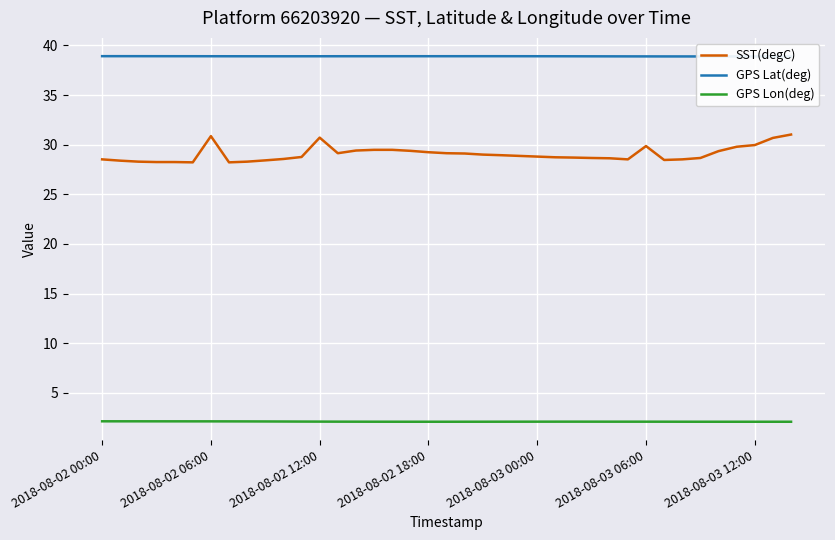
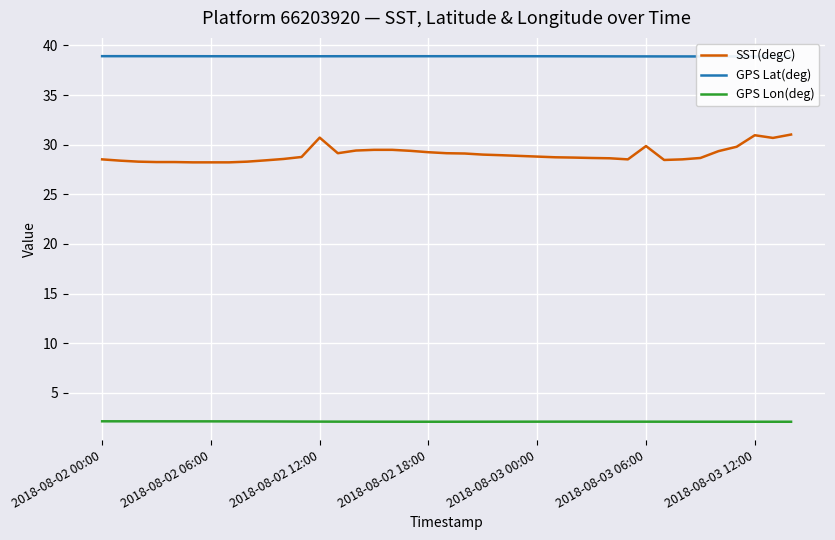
  {
    "SST(degC)": {
      "2018-08-02 00:00": 29,
-     "2018-08-02 06:00": 31,
+     "2018-08-02 06:00": 28,
      "2018-08-02 12:00": 31,
      "2018-08-02 18:00": 29,
      "2018-08-03 00:00": 29,
      "2018-08-03 06:00": 30,
-     "2018-08-03 12:00": 30
+     "2018-08-03 12:00": 31
    },
    "GPS Lat(deg)": {
      "2018-08-02 00:00": 39,
      "2018-08-02 06:00": 39,
      "2018-08-02 12:00": 39,
      "2018-08-02 18:00": 39,
      "2018-08-03 00:00": 39,
      "2018-08-03 06:00": 39
    },
    "GPS Lon(deg)": {
      "2018-08-02 00:00": 2,
      "2018-08-02 06:00": 2,
      "2018-08-02 12:00": 2,
      "2018-08-02 18:00": 2,
      "2018-08-03 00:00": 2,
      "2018-08-03 06:00": 2,
      "2018-08-03 12:00": 2
    }
  }
